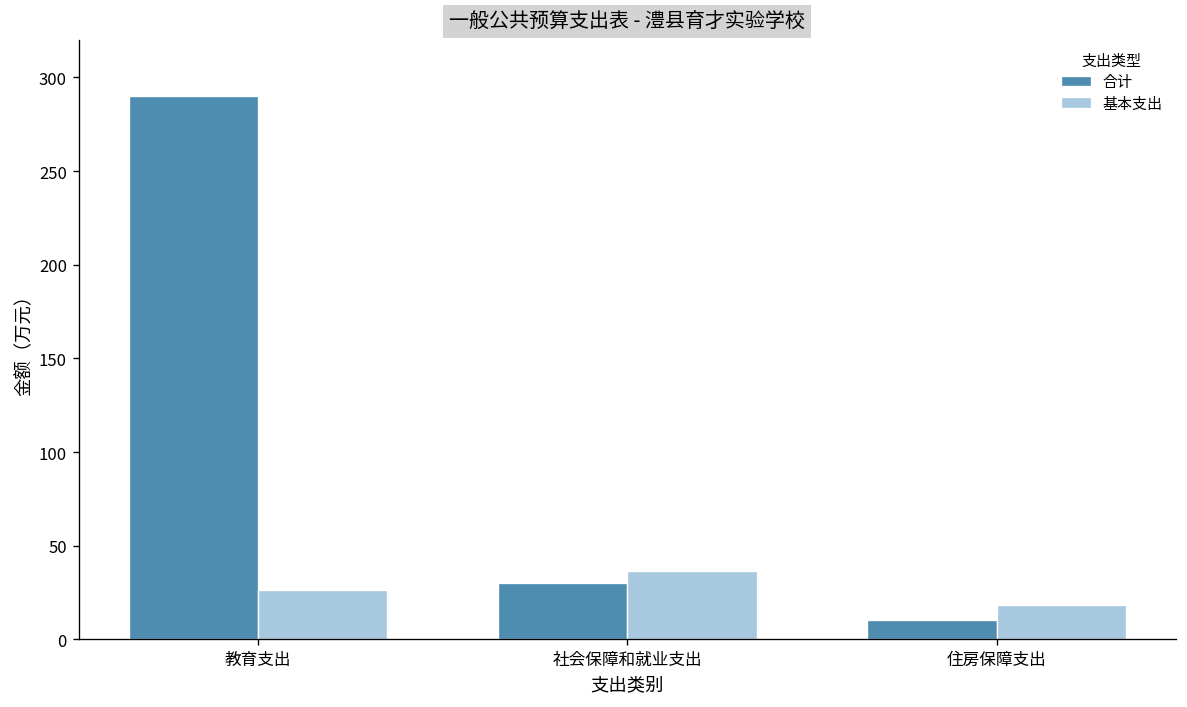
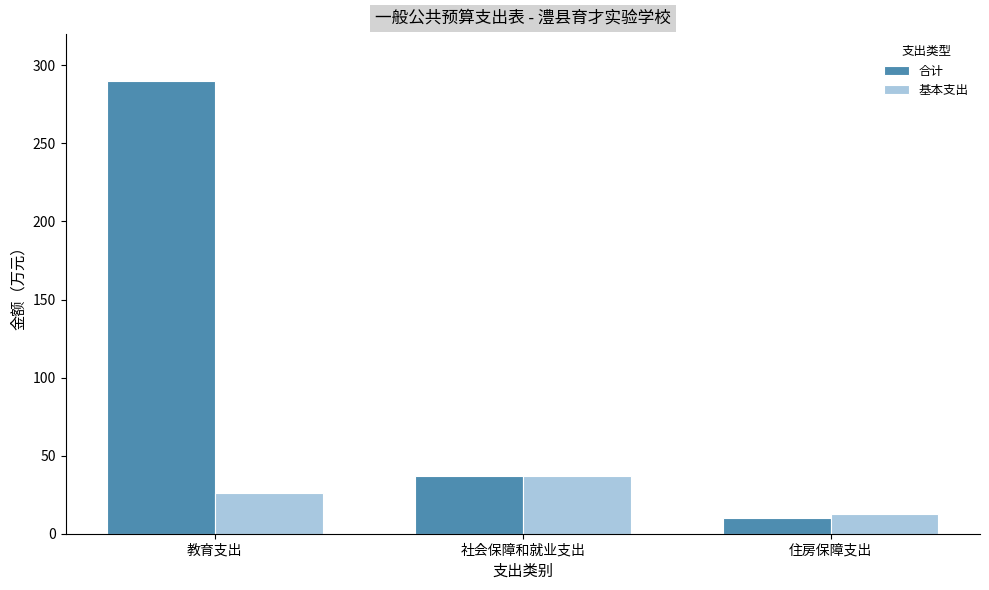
  {
    "合计": {
      "教育支出": 290,
-     "社会保障和就业支出": 30,
+     "社会保障和就业支出": 37,
      "住房保障支出": 10
    },
    "基本支出": {
      "教育支出": 26,
      "社会保障和就业支出": 37,
-     "住房保障支出": 18
+     "住房保障支出": 13
    }
  }
